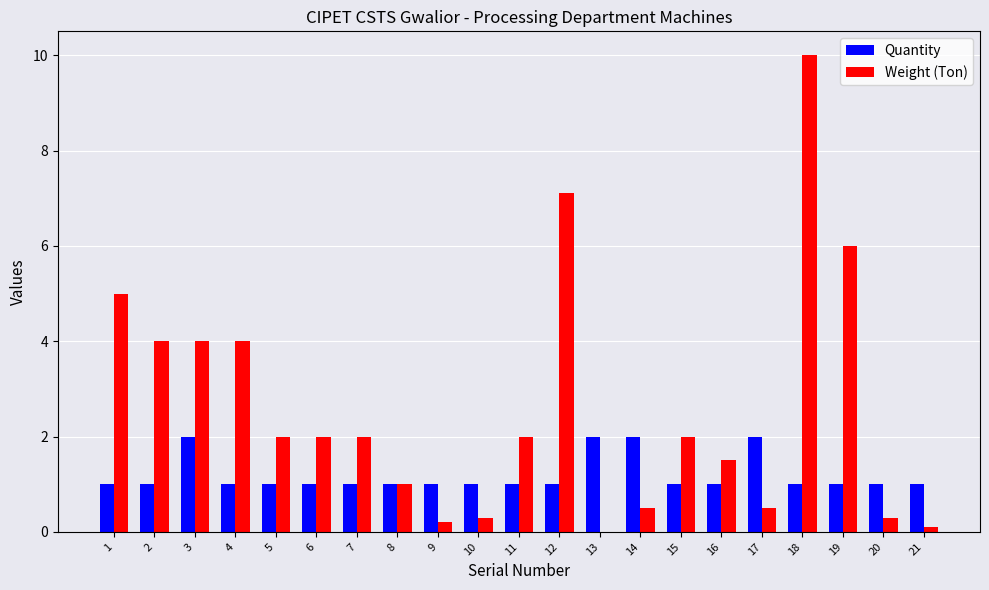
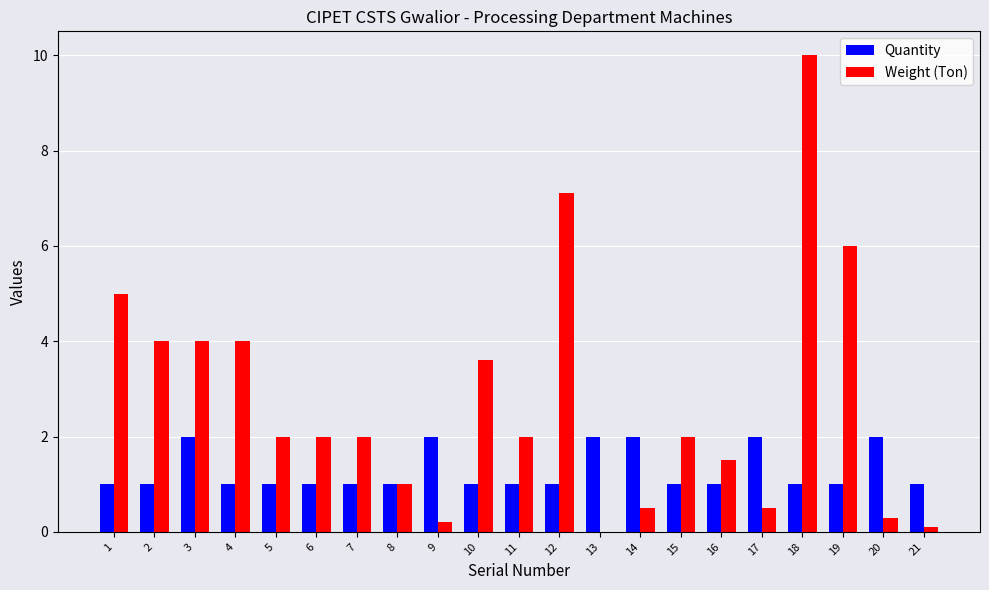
  {
    "Quantity": {
      "1": 1,
      "2": 1,
      "3": 2,
      "4": 1,
      "5": 1,
      "6": 1,
      "7": 1,
      "8": 1,
-     "9": 1,
+     "9": 2,
      "10": 1,
      "11": 1,
      "12": 1,
      "13": 2,
      "14": 2,
      "15": 1,
      "16": 1,
      "17": 2,
      "18": 1,
      "19": 1,
-     "20": 1,
+     "20": 2,
      "21": 1
    },
    "Weight (Ton)": {
      "1": 5.0,
      "2": 4.0,
      "3": 4.0,
      "4": 4.0,
      "5": 2.0,
      "6": 2.0,
      "7": 2.0,
      "8": 1.0,
      "9": 0.2,
-     "10": 0.3,
+     "10": 3.6,
      "11": 2.0,
      "12": 7.1,
      "13": 0.0,
      "14": 0.5,
      "15": 2.0,
      "16": 1.5,
      "17": 0.5,
      "18": 10.0,
      "19": 6.0,
      "20": 0.3,
      "21": 0.1
    }
  }
